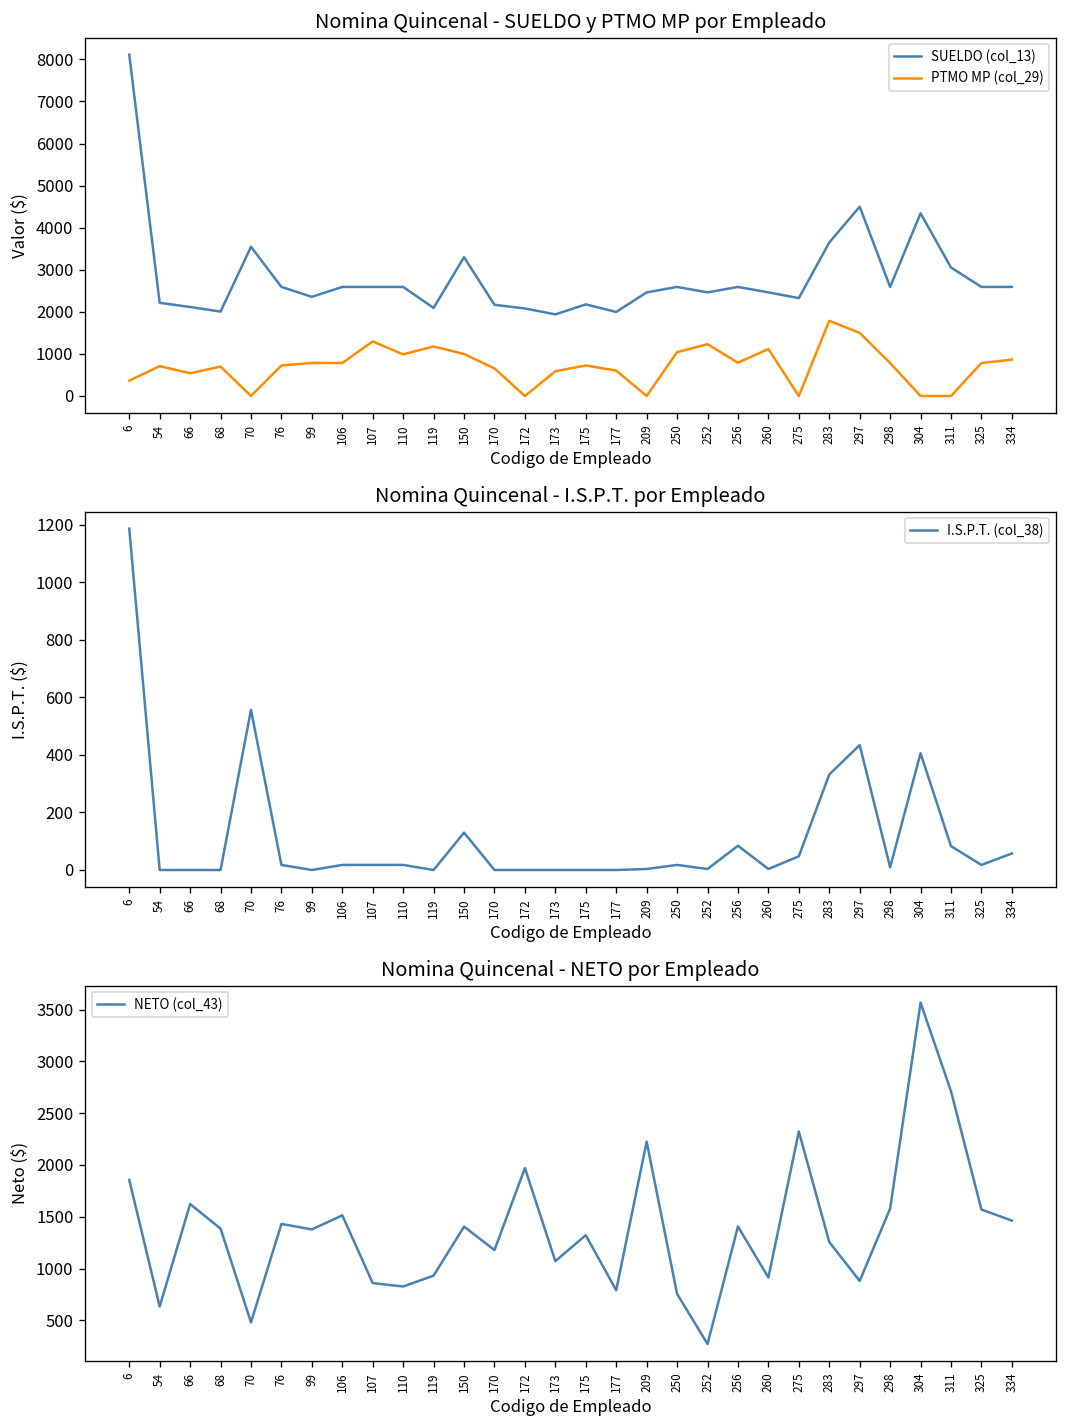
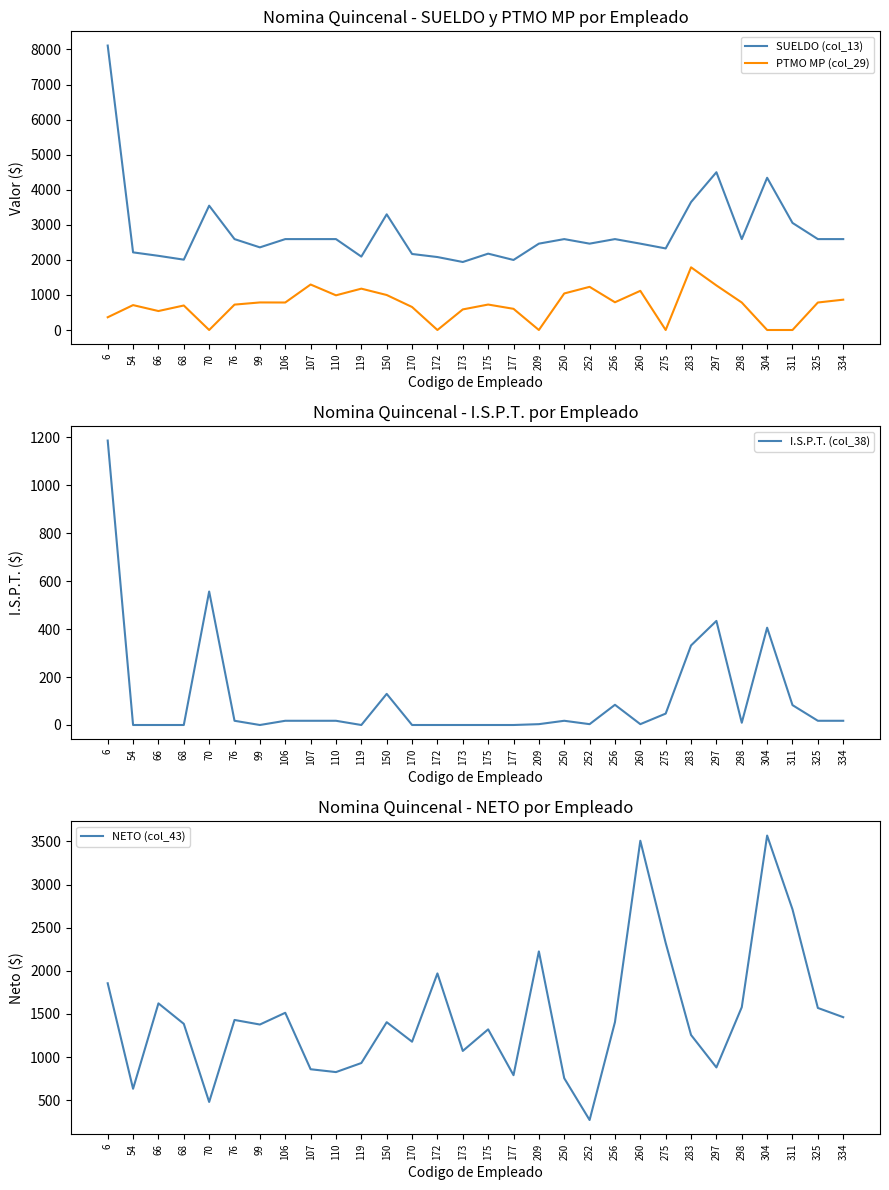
  {
    "Nomina Quincenal - SUELDO y PTMO MP por Empleado": {
      "SUELDO (col_13)": {
        "6": 8100,
        "54": 2200,
        "66": 2100,
        "68": 2000,
        "70": 3500,
        "76": 2600,
        "99": 2400,
        "106": 2600,
        "107": 2600,
        "110": 2600,
        "119": 2100,
        "150": 3300,
        "170": 2200,
        "172": 2100,
        "173": 1900,
        "175": 2200,
        "177": 2000,
        "209": 2500,
        "250": 2600,
        "252": 2500,
        "256": 2600,
        "260": 2500,
        "275": 2300,
        "283": 3600,
        "297": 4500,
        "298": 2600,
        "304": 4300,
        "311": 3100,
        "325": 2600,
        "334": 2600
      },
      "PTMO MP (col_29)": {
        "6": 400,
        "54": 700,
        "66": 500,
        "68": 700,
        "70": 0,
        "76": 700,
        "99": 800,
        "106": 800,
        "107": 1300,
        "110": 1000,
        "119": 1200,
        "150": 1000,
        "170": 700,
        "172": 0,
        "173": 600,
        "175": 700,
        "177": 600,
        "209": 0,
        "250": 1000,
        "252": 1200,
        "256": 800,
        "260": 1100,
        "275": 0,
        "283": 1800,
-       "297": 1500,
+       "297": 1300,
        "298": 800,
        "304": 0,
        "311": 0,
        "325": 800,
        "334": 900
      }
    },
    "Nomina Quincenal - I.S.P.T. por Empleado": {
      "6": 1190,
      "54": 0,
      "66": 0,
      "68": 0,
      "70": 560,
      "76": 20,
      "99": 0,
      "106": 20,
      "107": 20,
      "110": 20,
      "119": 0,
      "150": 130,
      "170": 0,
      "172": 0,
      "173": 0,
      "175": 0,
      "177": 0,
      "209": 0,
      "250": 20,
      "252": 0,
      "256": 80,
      "260": 0,
      "275": 50,
      "283": 330,
      "297": 430,
      "298": 10,
      "304": 410,
      "311": 80,
      "325": 20,
-     "334": 60
+     "334": 20
    },
    "Nomina Quincenal - NETO por Empleado": {
      "6": 1900,
      "54": 600,
      "66": 1600,
      "68": 1400,
      "70": 500,
      "76": 1400,
      "99": 1400,
      "106": 1500,
      "107": 900,
      "110": 800,
      "119": 900,
      "150": 1400,
      "170": 1200,
      "172": 2000,
      "173": 1100,
      "175": 1300,
      "177": 800,
      "209": 2200,
      "250": 800,
      "252": 300,
      "256": 1400,
-     "260": 900,
+     "260": 3500,
      "275": 2300,
      "283": 1300,
      "297": 900,
      "298": 1600,
      "304": 3600,
      "311": 2700,
      "325": 1600,
      "334": 1500
    }
  }
